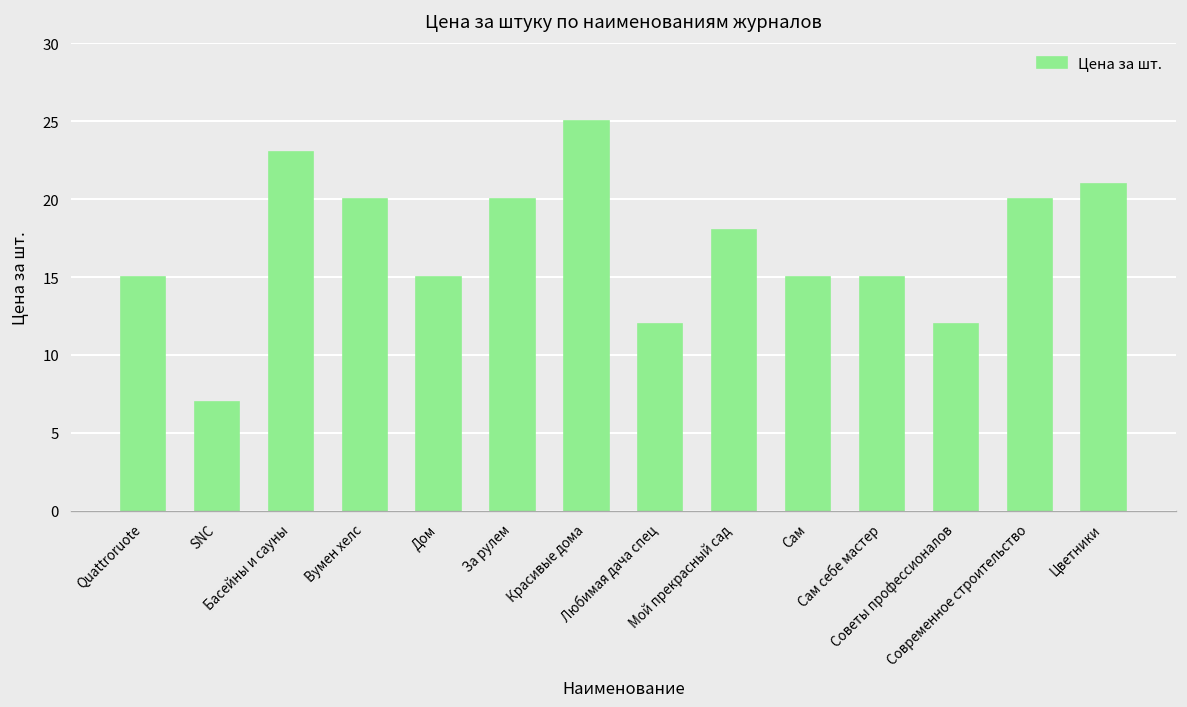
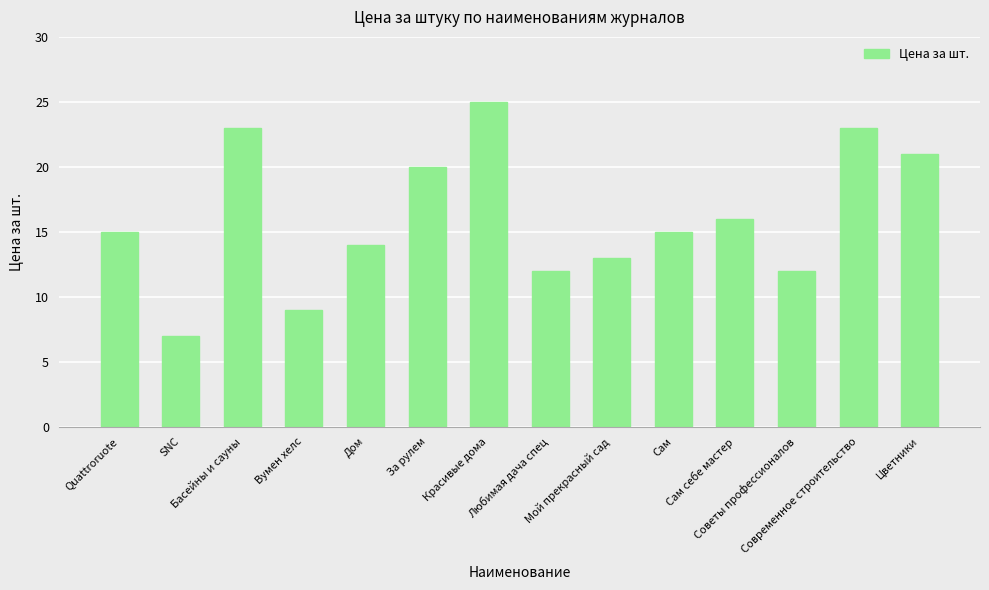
  {
    "Quattroruote": 15,
    "SNC": 7,
    "Басейны и сауны": 23,
-   "Вумен хелс": 20,
-   "Дом": 15,
+   "Вумен хелс": 9,
+   "Дом": 14,
    "За рулем": 20,
    "Красивые дома": 25,
    "Любимая дача спец": 12,
-   "Мой прекрасный сад": 18,
+   "Мой прекрасный сад": 13,
    "Сам": 15,
-   "Сам себе мастер": 15,
+   "Сам себе мастер": 16,
    "Советы профессионалов": 12,
-   "Современное строительство": 20,
+   "Современное строительство": 23,
    "Цветники": 21
  }
